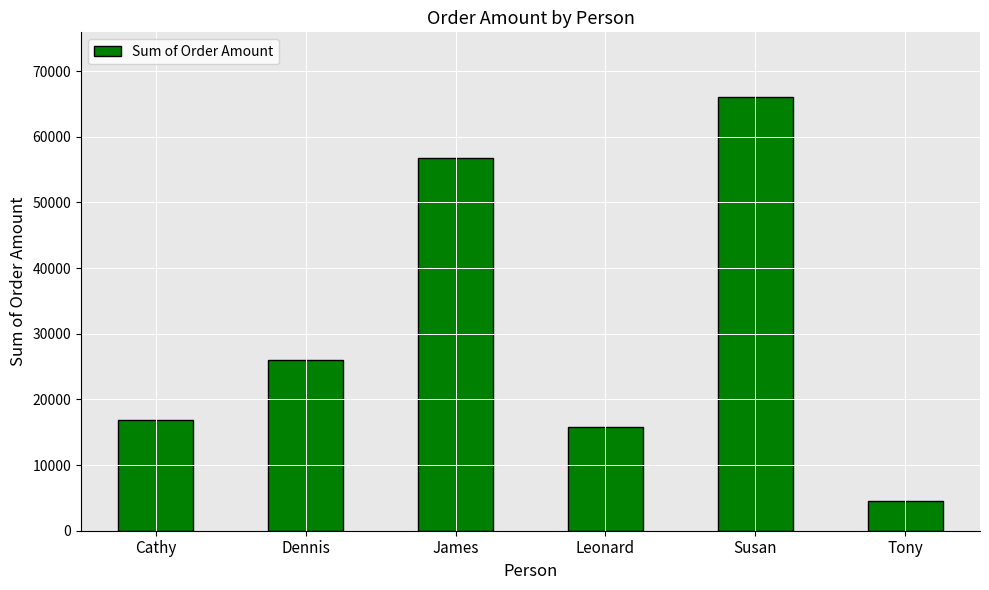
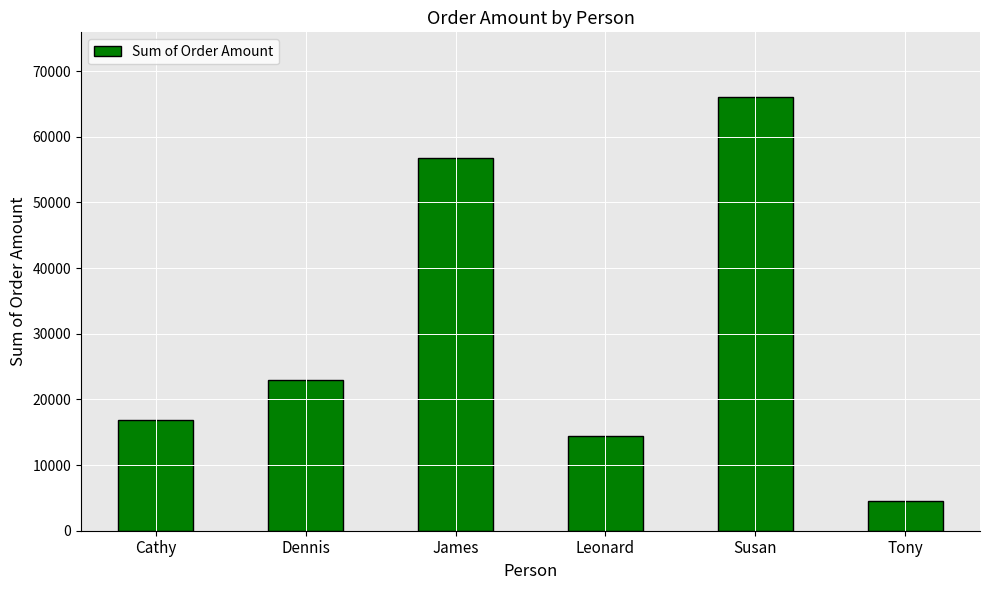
  {
    "Cathy": 17000,
-   "Dennis": 26000,
+   "Dennis": 23000,
    "James": 57000,
-   "Leonard": 16000,
+   "Leonard": 14000,
    "Susan": 66000,
    "Tony": 5000
  }
